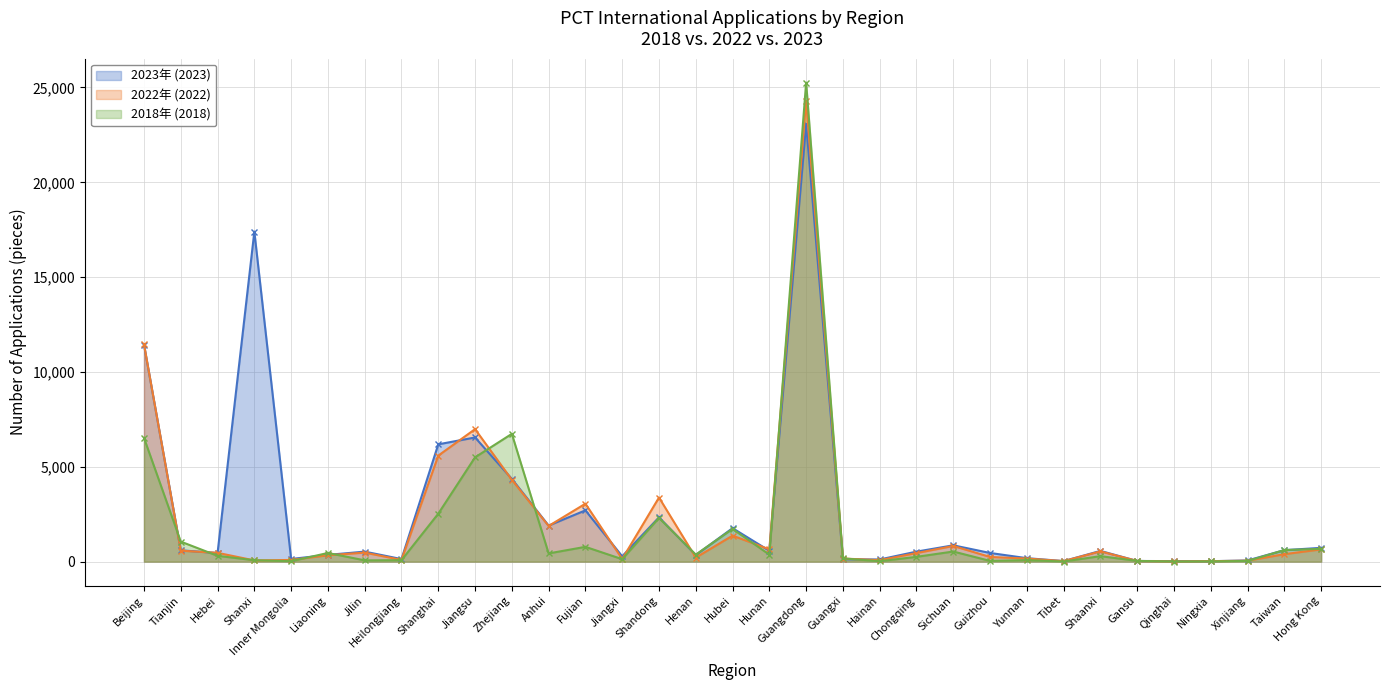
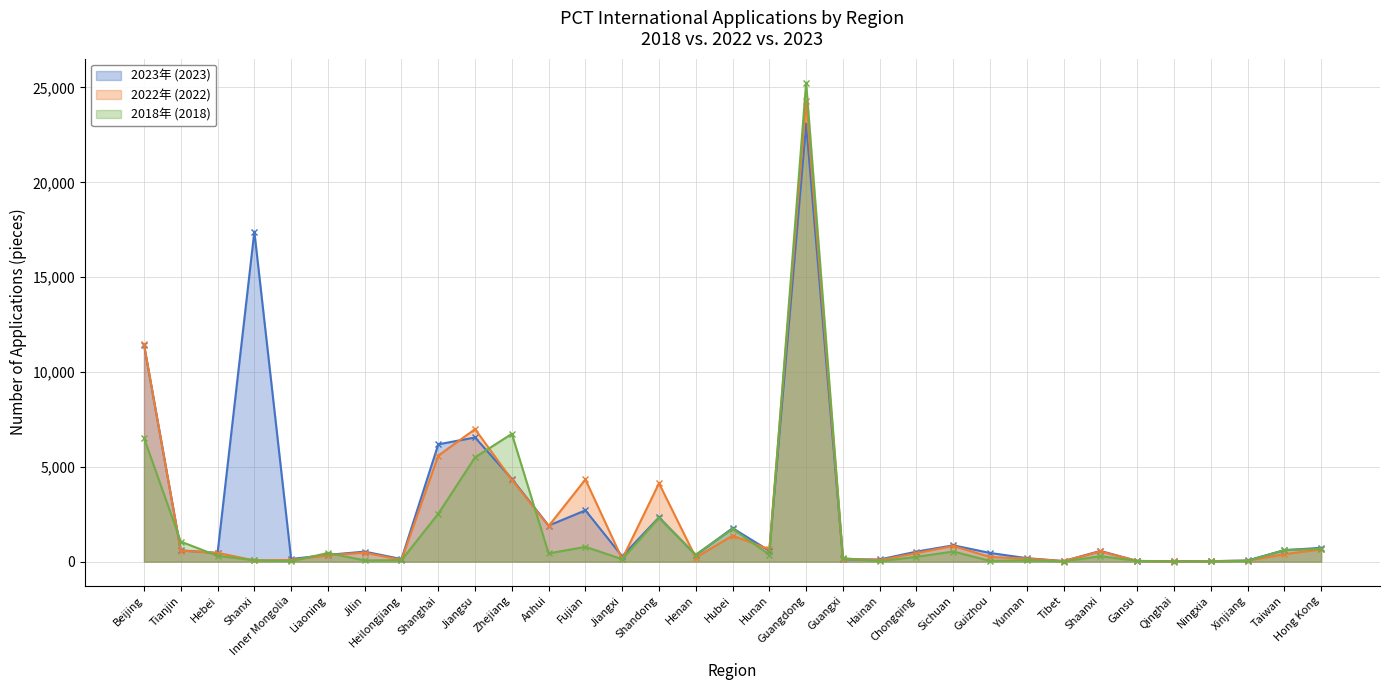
  {
    "2023年 (2023)": {
      "Shanxi": "17,400",
      "Shanghai": "6,200",
      "Jiangsu": "6,500",
      "Fujian": "2,700",
      "Jiangxi": "300",
      "Guangdong": "23,100",
      "Guizhou": "500"
    },
    "2022年 (2022)": {
      "Shanghai": "5,600",
      "Jiangsu": "7,000",
-     "Fujian": "3,100",
-     "Shandong": "3,400",
+     "Fujian": "4,300",
+     "Shandong": "4,100",
      "Hubei": "1,400",
      "Guangdong": "24,300",
      "Guizhou": "200",
      "Taiwan": "400"
    },
    "2018年 (2018)": {
      "Beijing": "6,500",
      "Tianjin": "1,100",
      "Hebei": "300",
      "Jilin": "100",
      "Shanghai": "2,500",
      "Jiangsu": "5,500",
      "Zhejiang": "6,700",
      "Anhui": "400",
      "Fujian": "800",
      "Hunan": "400",
      "Guangdong": "25,300",
      "Chongqing": "300",
      "Sichuan": "500",
      "Guizhou": "0",
      "Shaanxi": "300"
    }
  }
